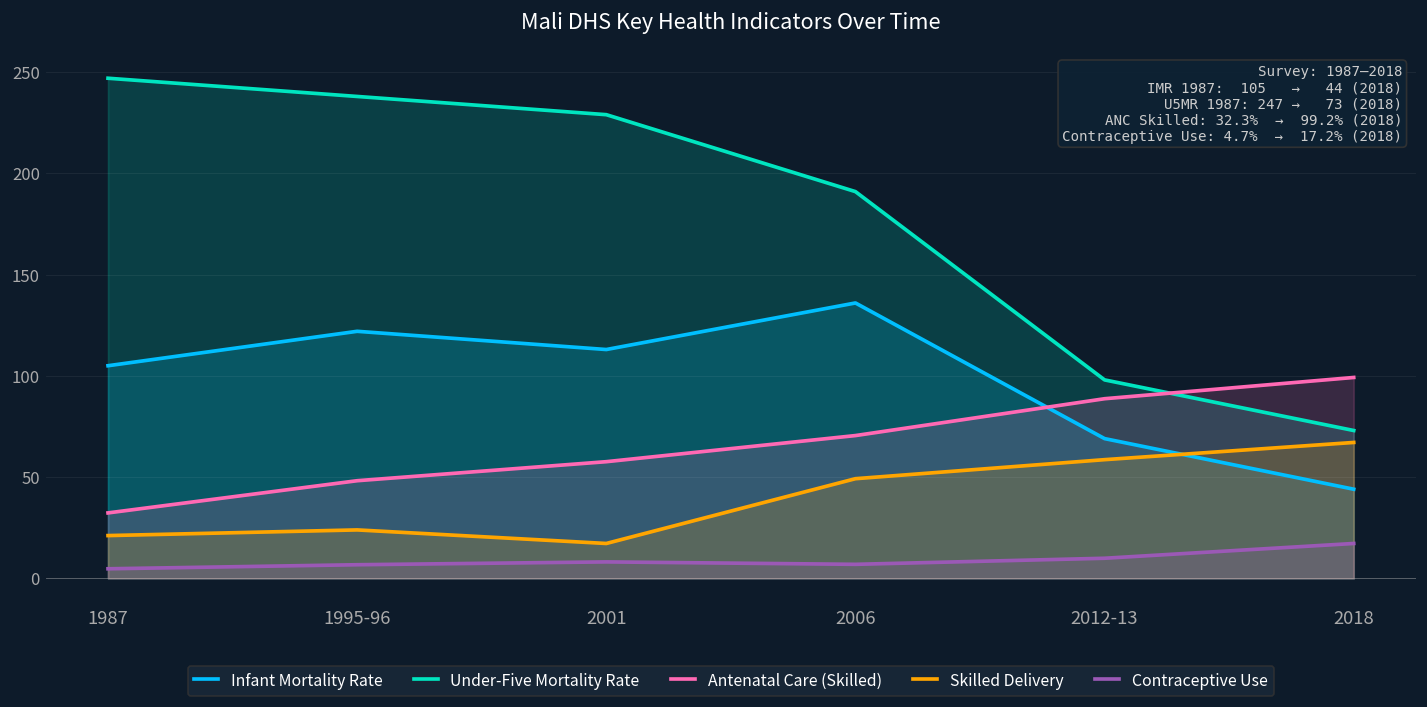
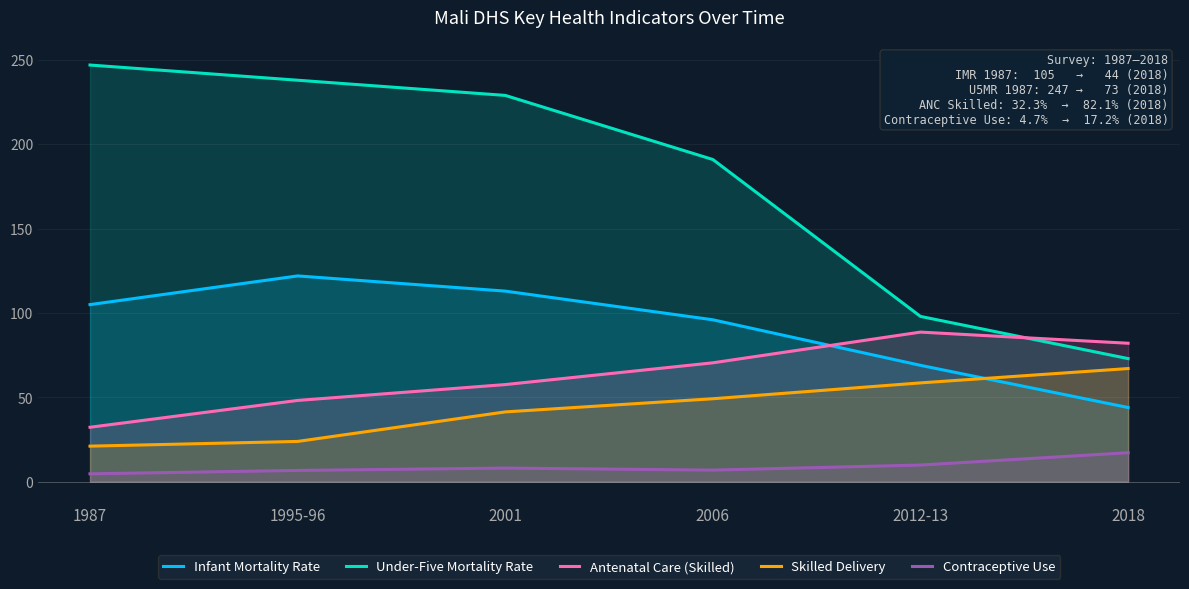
  {
    "Infant Mortality Rate": {
      "1987": "105",
      "1995-96": "122",
      "2001": "113",
-     "2006": "136",
+     "2006": "96",
      "2012-13": "69",
      "2018": "44"
    },
    "Under-Five Mortality Rate": {
      "1987": "247",
      "1995-96": "238",
      "2001": "229",
      "2006": "191",
      "2012-13": "98",
      "2018": "73"
    },
    "Antenatal Care (Skilled)": {
-     "2018": "99.2%"
+     "2018": "82.1%"
    },
    "Skilled Delivery": {
      "1987": "21",
      "1995-96": "24",
-     "2001": "17",
+     "2001": "41",
      "2006": "49",
      "2012-13": "59",
      "2018": "67"
    },
    "Contraceptive Use": {
      "1987": "5",
      "1995-96": "7",
      "2001": "8",
      "2006": "7",
      "2012-13": "10",
      "2018": "17"
    }
  }
